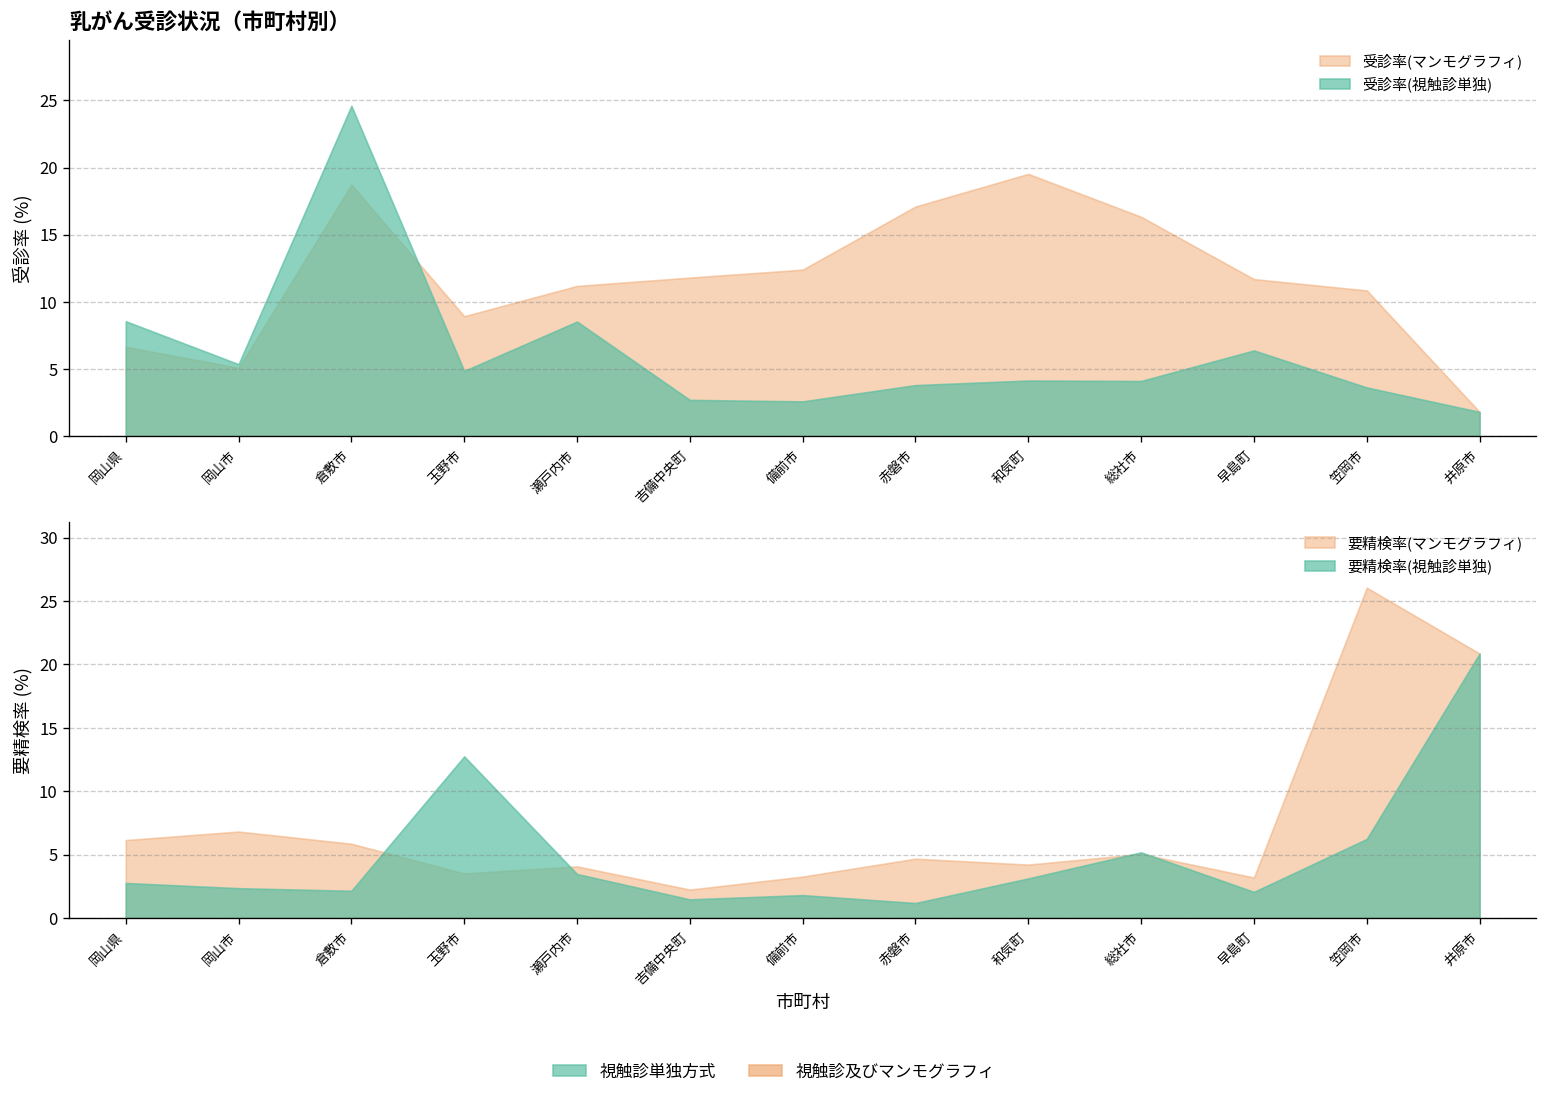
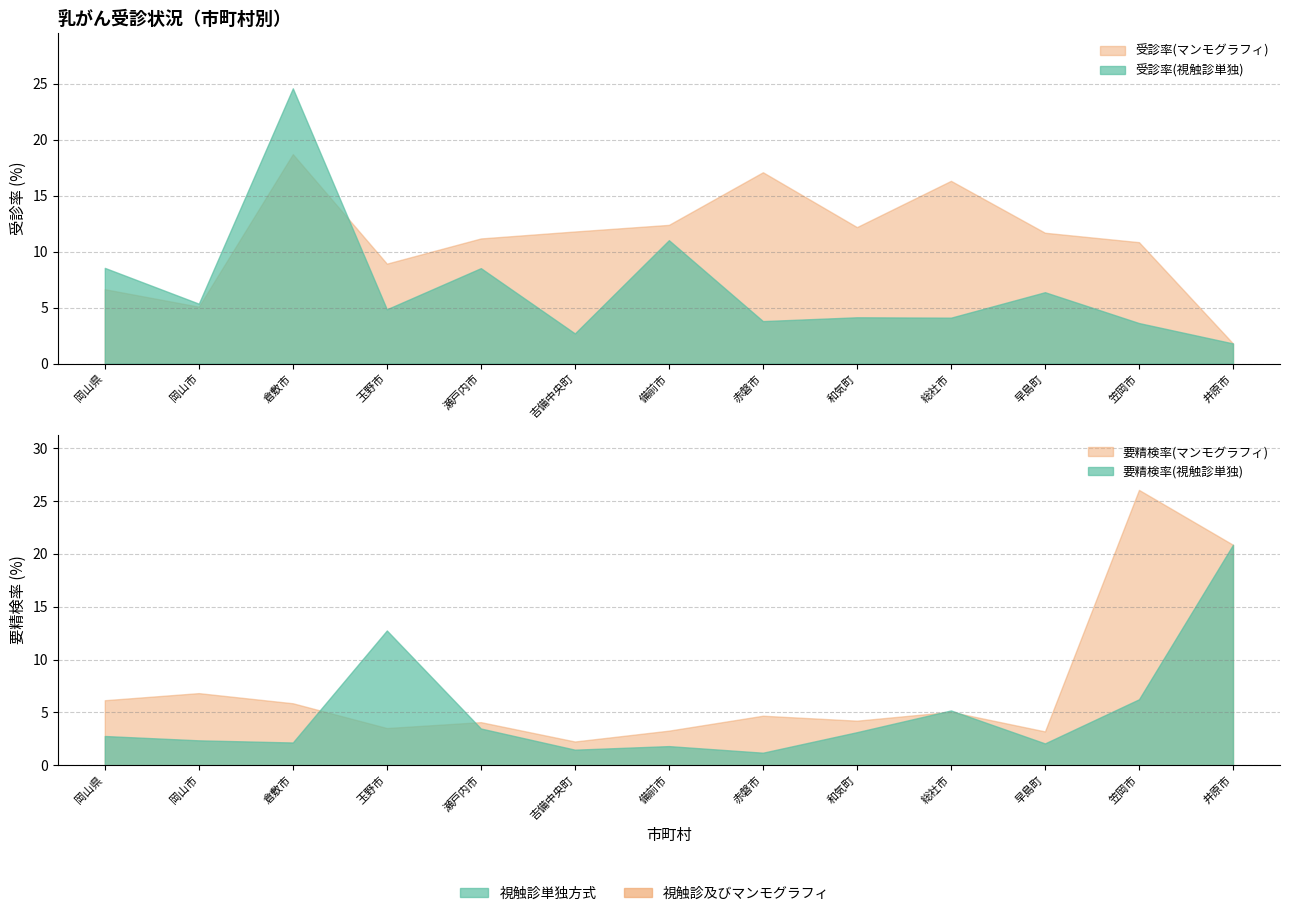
  {
    "乳がん受診状況（市町村別）": {
      "受診率(マンモグラフィ)": {
        "岡山県": 6.6,
        "岡山市": 5.1,
        "倉敷市": 18.7,
        "玉野市": 8.9,
        "瀬戸内市": 11.2,
        "吉備中央町": 11.8,
        "備前市": 12.4,
        "赤磐市": 17.1,
-       "和気町": 19.5,
+       "和気町": 12.2,
        "総社市": 16.3,
        "早島町": 11.7,
        "笠岡市": 10.9
      },
      "受診率(視触診単独)": {
        "岡山県": 8.6,
        "岡山市": 5.4,
        "倉敷市": 24.6,
        "玉野市": 4.9,
        "瀬戸内市": 8.5,
        "吉備中央町": 2.7,
-       "備前市": 2.6,
+       "備前市": 11.0,
        "赤磐市": 3.8,
        "和気町": 4.1,
        "総社市": 4.1,
        "早島町": 6.4,
        "笠岡市": 3.6
      }
    }
  }
